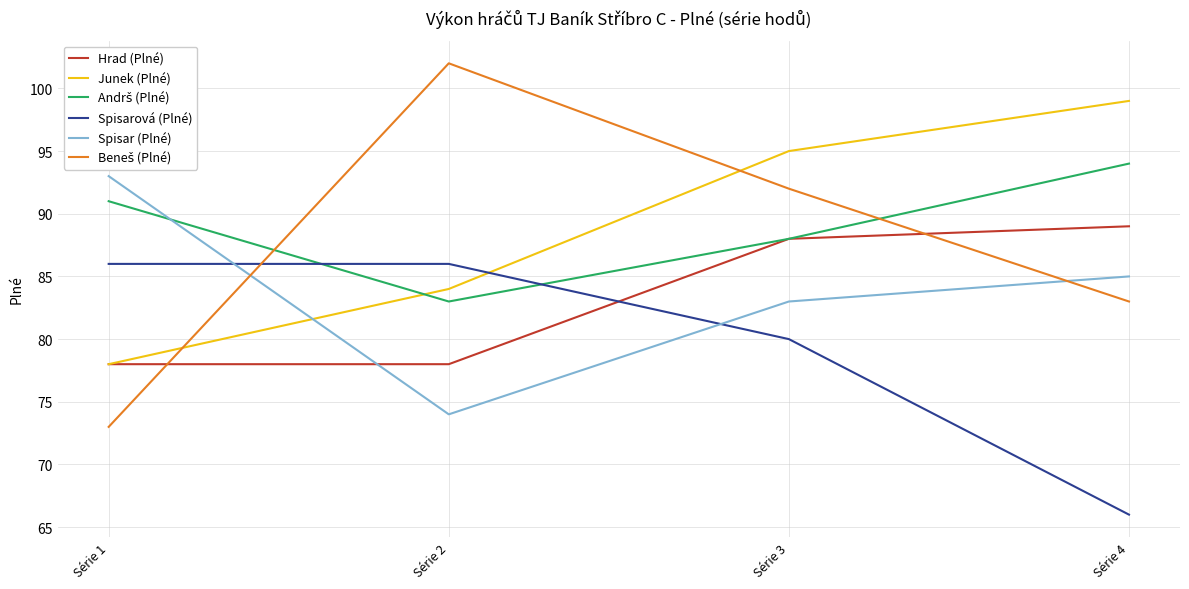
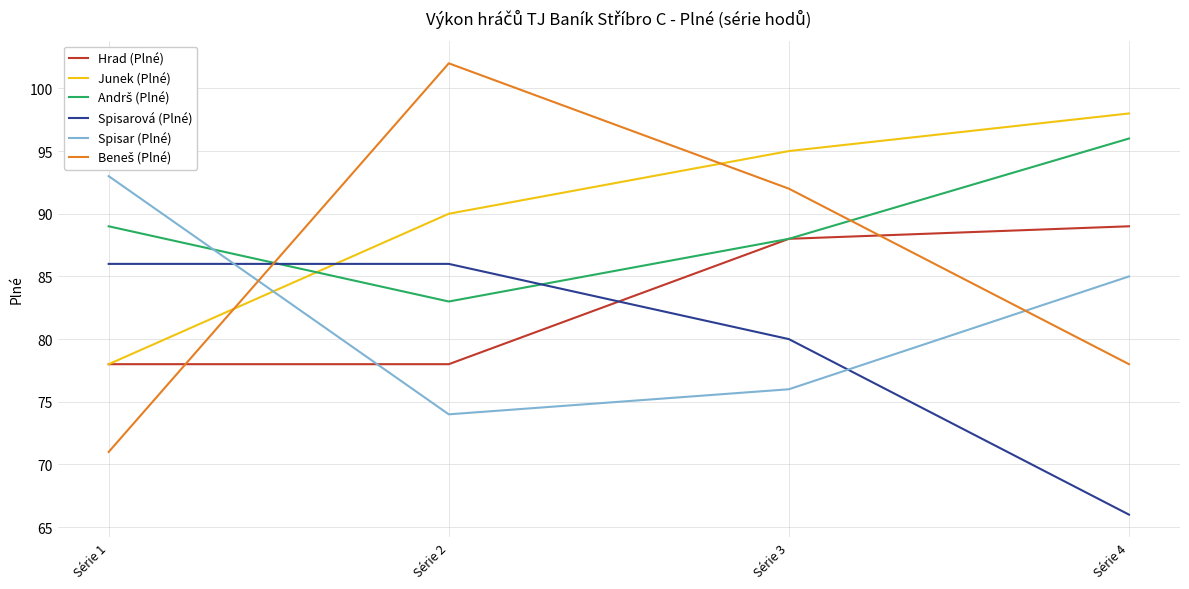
  {
    "Hrad (Plné)": {
      "Série 2": 78,
      "Série 4": 89
    },
    "Junek (Plné)": {
-     "Série 2": 84,
+     "Série 2": 90,
      "Série 3": 95,
-     "Série 4": 99
+     "Série 4": 98
    },
    "Andrš (Plné)": {
-     "Série 1": 91,
+     "Série 1": 89,
      "Série 2": 83,
-     "Série 4": 94
+     "Série 4": 96
    },
    "Spisarová (Plné)": {
      "Série 1": 86,
      "Série 2": 86,
      "Série 3": 80,
      "Série 4": 66
    },
    "Spisar (Plné)": {
      "Série 1": 93,
      "Série 2": 74,
-     "Série 3": 83,
+     "Série 3": 76,
      "Série 4": 85
    },
    "Beneš (Plné)": {
-     "Série 1": 73,
+     "Série 1": 71,
      "Série 2": 102,
      "Série 3": 92,
-     "Série 4": 83
+     "Série 4": 78
    }
  }
